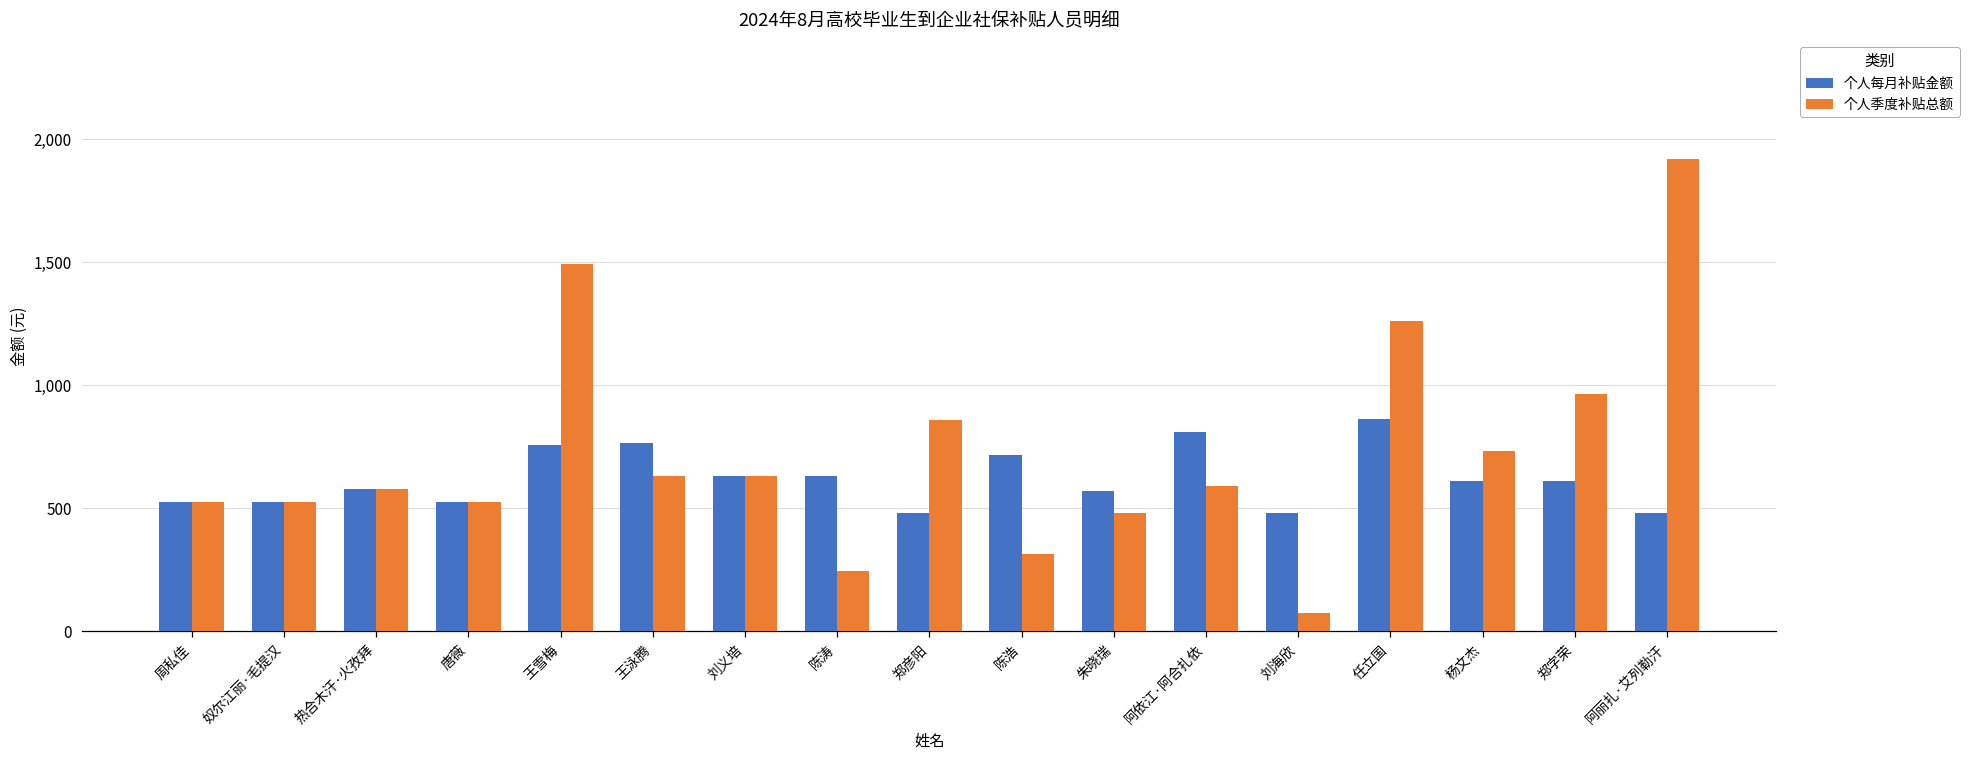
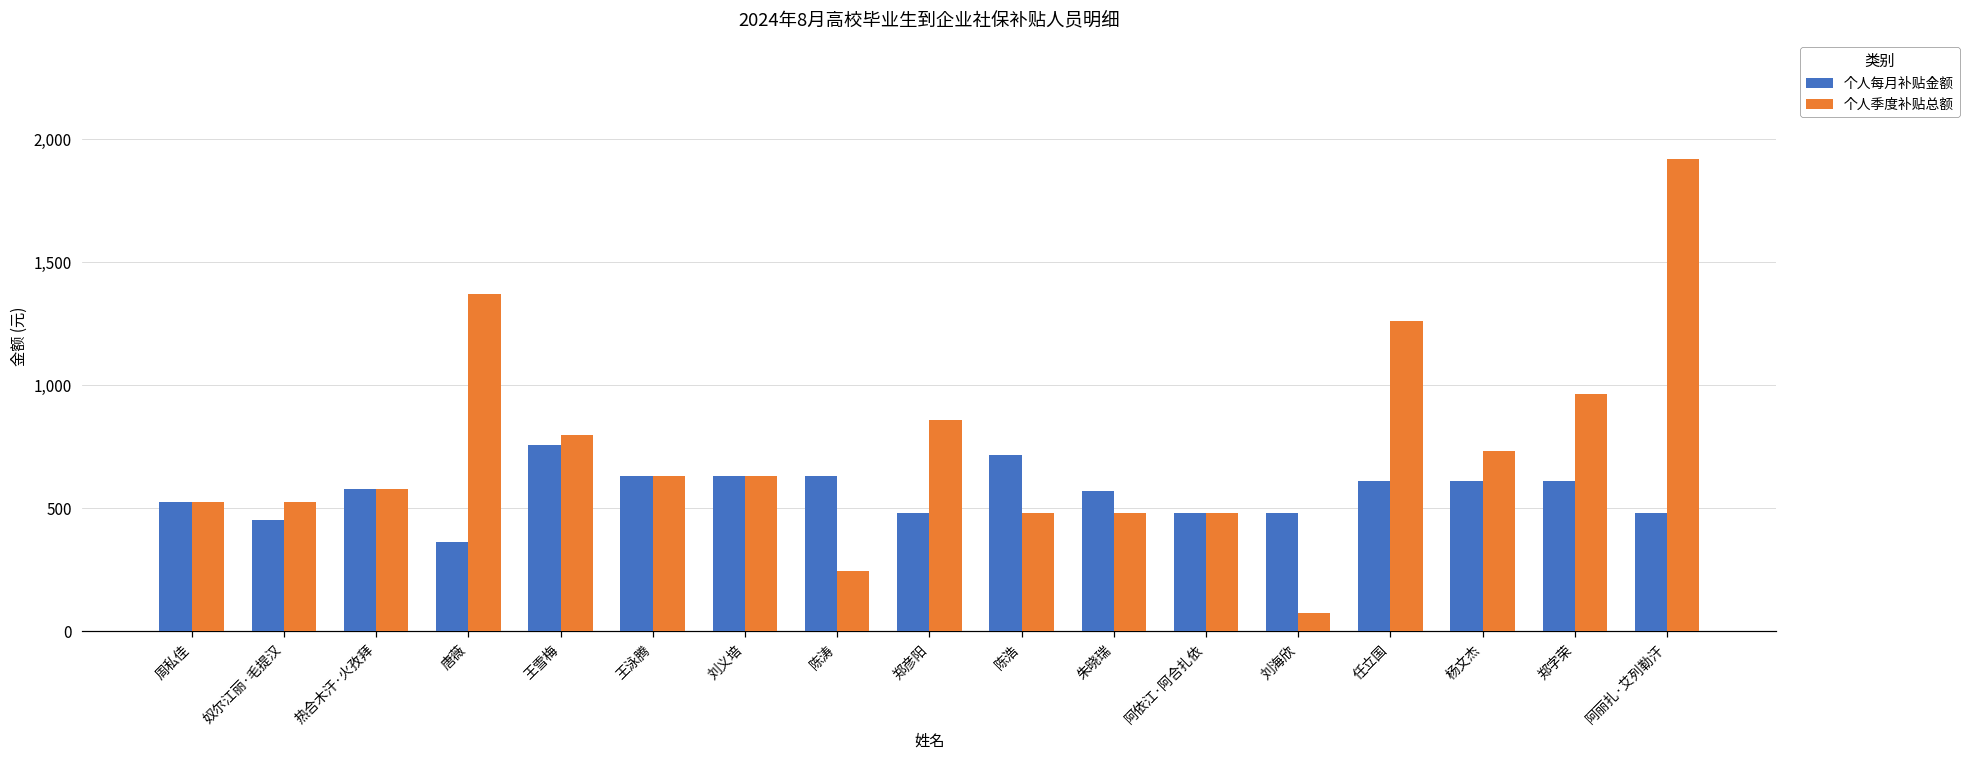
  {
    "个人每月补贴金额": {
      "周私佳": "530",
-     "奴尔江丽·毛提汉": "530",
+     "奴尔江丽·毛提汉": "450",
      "热合木汗·火孜拜": "580",
-     "唐薇": "530",
+     "唐薇": "360",
      "王雪梅": "760",
-     "王泳腾": "760",
+     "王泳腾": "630",
      "刘义培": "630",
      "陈涛": "630",
      "郑彦阳": "480",
      "陈浩": "720",
      "朱晓瑞": "570",
-     "阿依江·阿合扎依": "810",
+     "阿依江·阿合扎依": "480",
      "刘海欣": "480",
-     "任立国": "860",
+     "任立国": "610",
      "杨文杰": "610",
      "郑字荣": "610",
      "阿丽扎·艾列勒汗": "480"
    },
    "个人季度补贴总额": {
      "周私佳": "530",
      "奴尔江丽·毛提汉": "530",
      "热合木汗·火孜拜": "580",
-     "唐薇": "530",
-     "王雪梅": "1,490",
+     "唐薇": "1,370",
+     "王雪梅": "800",
      "王泳腾": "630",
      "刘义培": "630",
      "陈涛": "250",
      "郑彦阳": "860",
-     "陈浩": "310",
+     "陈浩": "480",
      "朱晓瑞": "480",
-     "阿依江·阿合扎依": "590",
+     "阿依江·阿合扎依": "480",
      "刘海欣": "70",
      "任立国": "1,260",
      "杨文杰": "730",
      "郑字荣": "960",
      "阿丽扎·艾列勒汗": "1,920"
    }
  }
